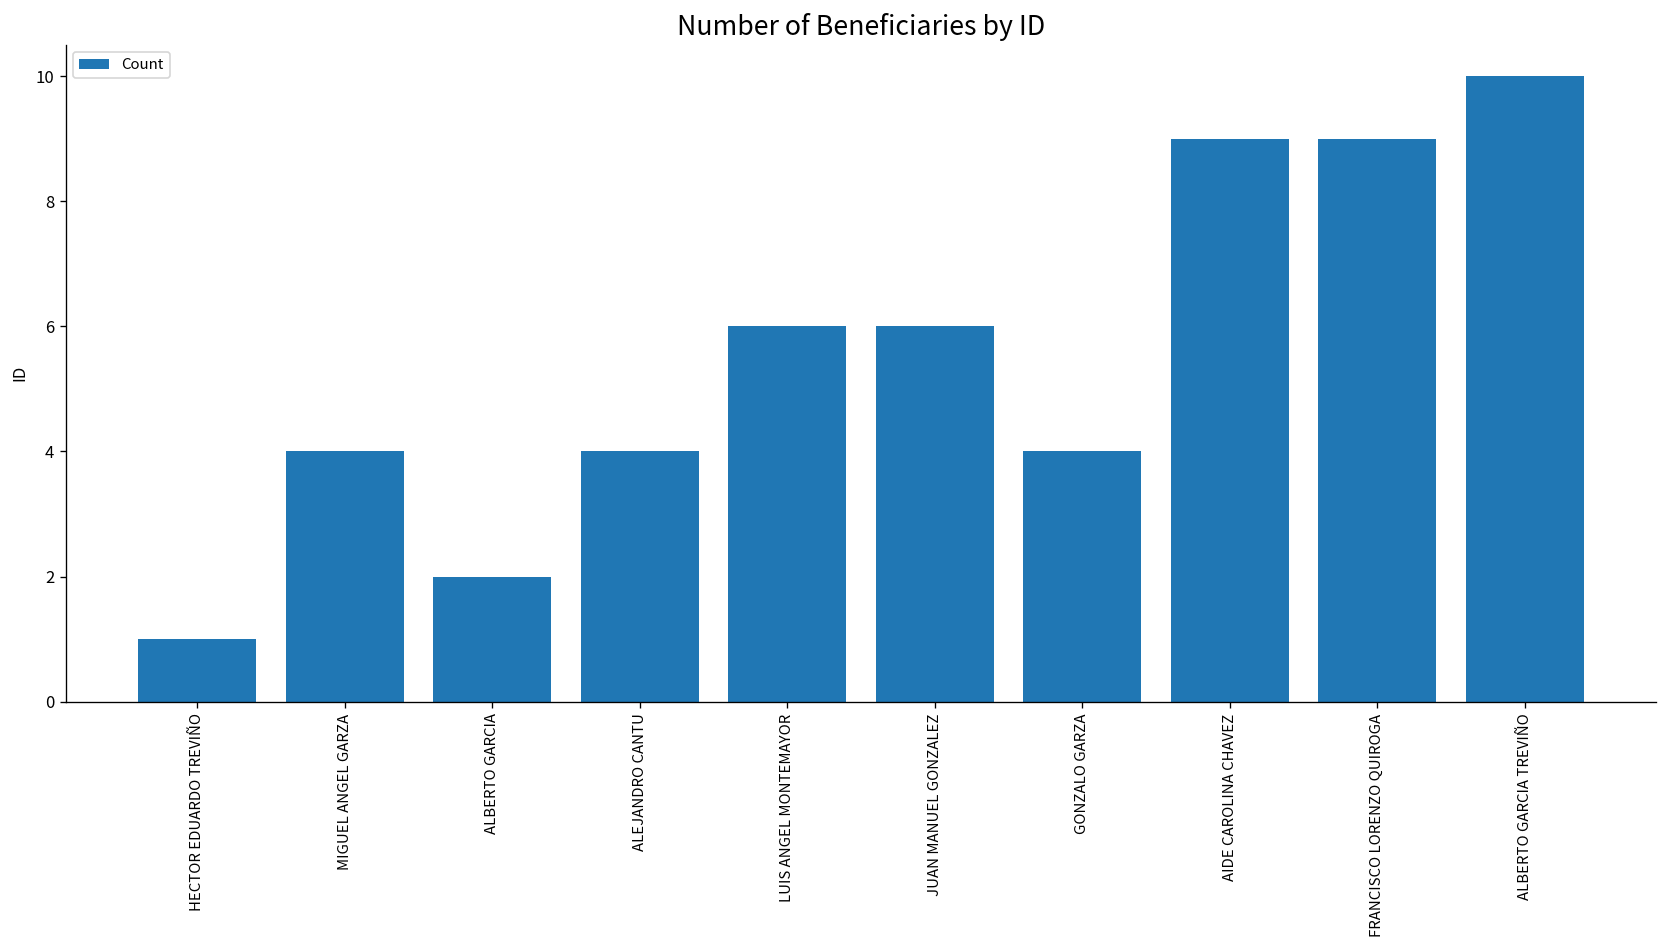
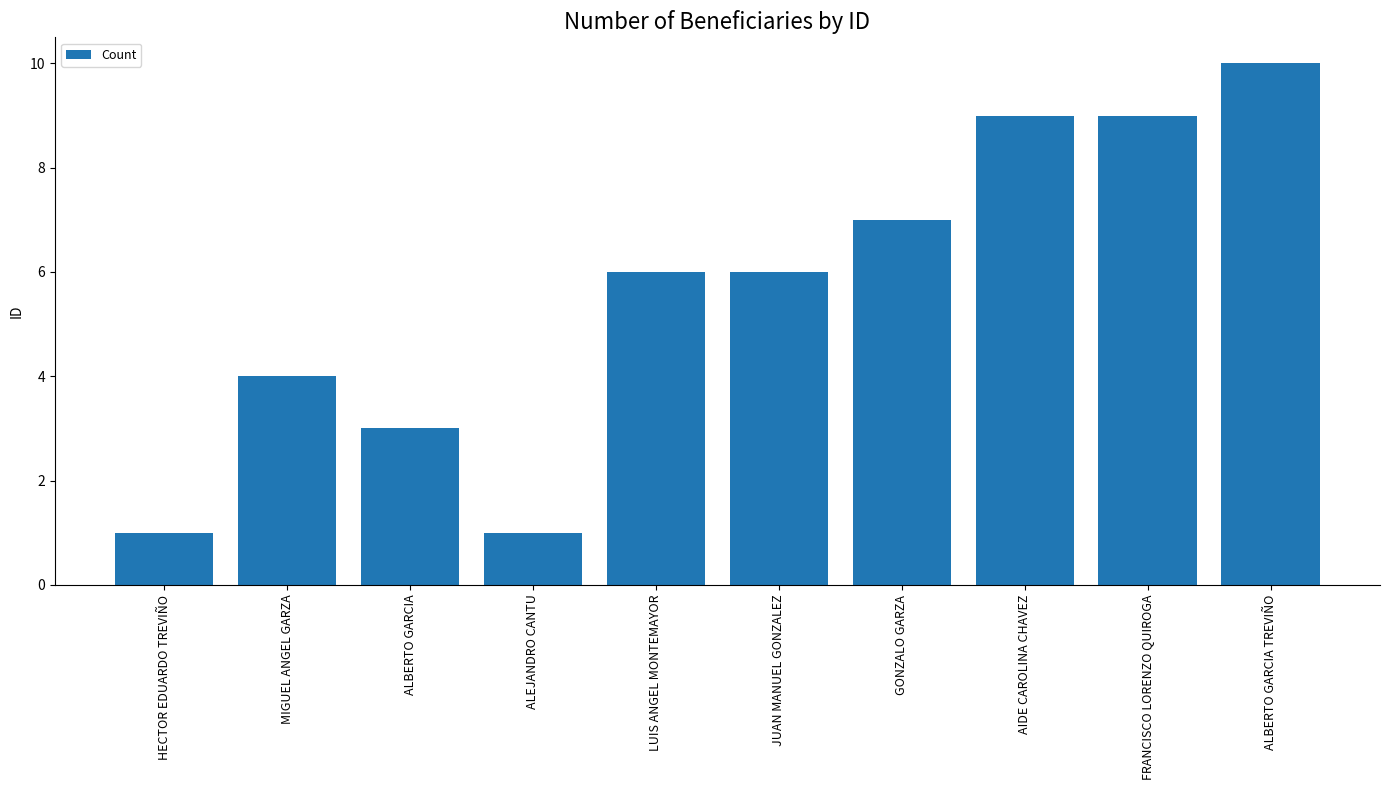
  {
    "HECTOR EDUARDO TREVIÑO": 1,
    "MIGUEL ANGEL GARZA": 4,
-   "ALBERTO GARCIA": 2,
-   "ALEJANDRO CANTU": 4,
+   "ALBERTO GARCIA": 3,
+   "ALEJANDRO CANTU": 1,
    "LUIS ANGEL MONTEMAYOR": 6,
    "JUAN MANUEL GONZALEZ": 6,
-   "GONZALO GARZA": 4,
+   "GONZALO GARZA": 7,
    "AIDE CAROLINA CHAVEZ": 9,
    "FRANCISCO LORENZO QUIROGA": 9,
    "ALBERTO GARCIA TREVIÑO": 10
  }
